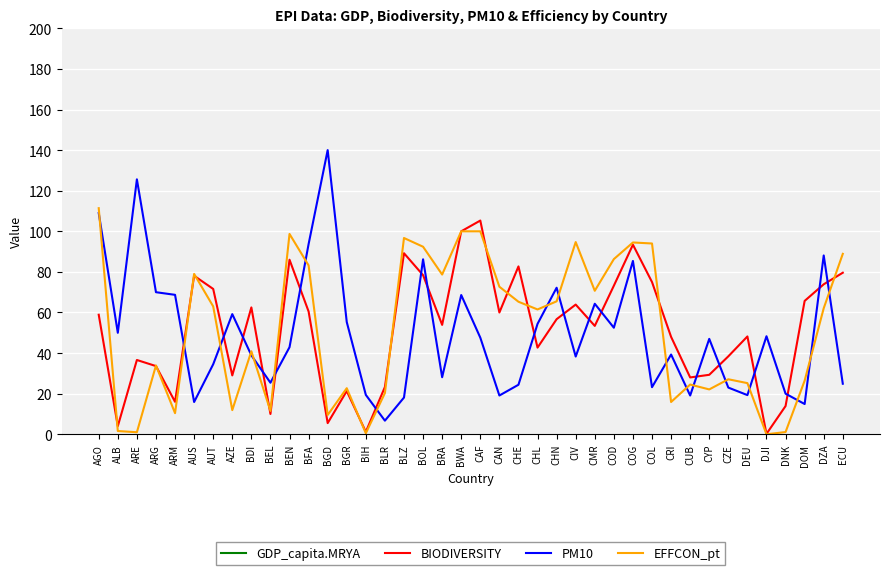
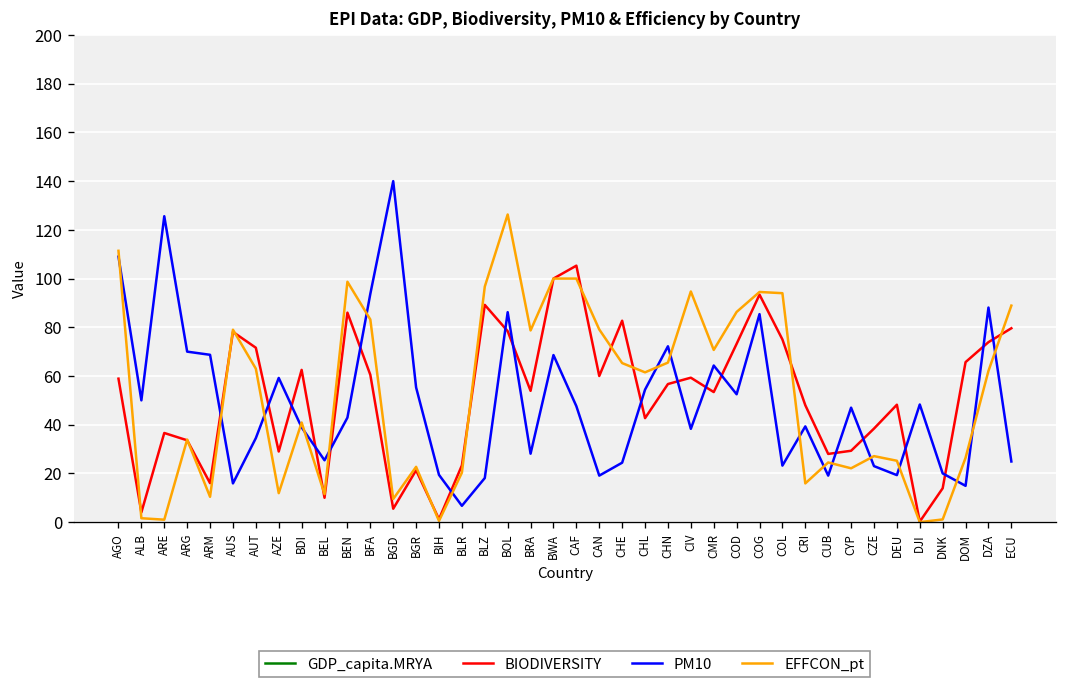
  {
    "BIODIVERSITY": {
      "AGO": 59,
      "ALB": 4,
      "ARE": 37,
      "ARM": 16,
      "AUT": 72,
      "AZE": 29,
      "BDI": 63,
      "BEL": 10,
      "BEN": 86,
      "BFA": 61,
      "BGD": 6,
      "BGR": 21,
      "BLR": 23,
      "BLZ": 89,
      "BOL": 78,
      "BRA": 54,
      "CAF": 105,
      "CAN": 60,
      "CHE": 83,
      "CHL": 43,
      "CHN": 57,
-     "CIV": 64,
+     "CIV": 59,
      "CMR": 53,
      "COD": 73,
      "COL": 75,
      "CRI": 48,
      "CUB": 28,
      "CYP": 29,
      "CZE": 38,
      "DEU": 48,
      "DNK": 14,
      "DOM": 66,
      "DZA": 74,
      "ECU": 80
    },
    "PM10": {
      "AGO": 109,
      "ALB": 50,
      "ARE": 126,
      "ARG": 70,
      "ARM": 69,
      "AUS": 16,
      "AUT": 35,
      "AZE": 59,
      "BDI": 39,
      "BEL": 25,
      "BEN": 43,
      "BFA": 94,
      "BGD": 140,
      "BGR": 55,
      "BIH": 19,
      "BLR": 7,
      "BLZ": 18,
      "BOL": 86,
      "BRA": 28,
      "BWA": 69,
      "CAF": 48,
      "CAN": 19,
      "CHE": 24,
      "CHL": 54,
      "CHN": 72,
      "CIV": 38,
      "CMR": 64,
      "COD": 53,
      "COG": 85,
      "COL": 23,
      "CRI": 39,
      "CUB": 19,
      "CYP": 47,
      "CZE": 23,
      "DEU": 19,
      "DJI": 48,
      "DNK": 20,
      "DOM": 15,
      "DZA": 88,
      "ECU": 25
    },
    "EFFCON_pt": {
      "AGO": 111,
      "ALB": 2,
      "ARE": 1,
      "ARM": 10,
      "AUT": 63,
      "AZE": 12,
      "BDI": 41,
      "BEL": 12,
      "BEN": 99,
      "BFA": 83,
      "BGD": 10,
      "BGR": 23,
      "BLR": 20,
      "BLZ": 97,
-     "BOL": 92,
+     "BOL": 126,
      "BRA": 79,
      "CAF": 100,
-     "CAN": 73,
+     "CAN": 79,
      "CHE": 65,
      "CHL": 62,
      "CHN": 66,
      "CIV": 95,
      "CMR": 71,
      "COD": 86,
      "COL": 94,
      "CRI": 16,
      "CUB": 25,
      "CYP": 22,
      "CZE": 27,
      "DEU": 25,
      "DNK": 1,
      "DOM": 26,
      "DZA": 62,
      "ECU": 89
    }
  }
